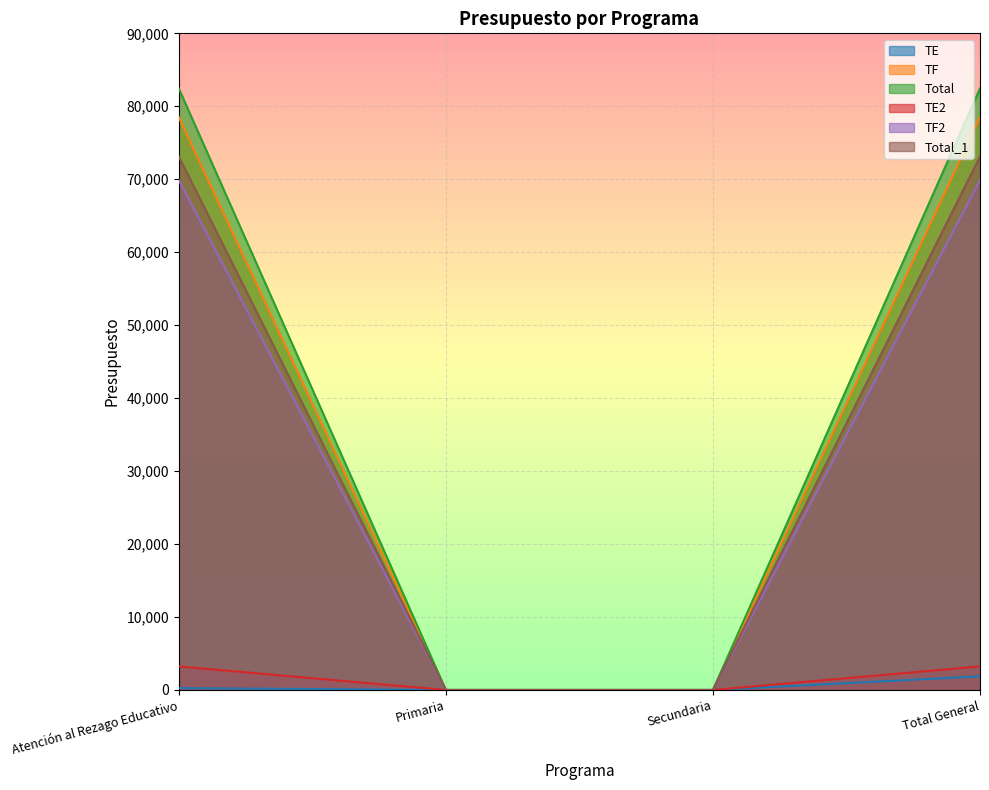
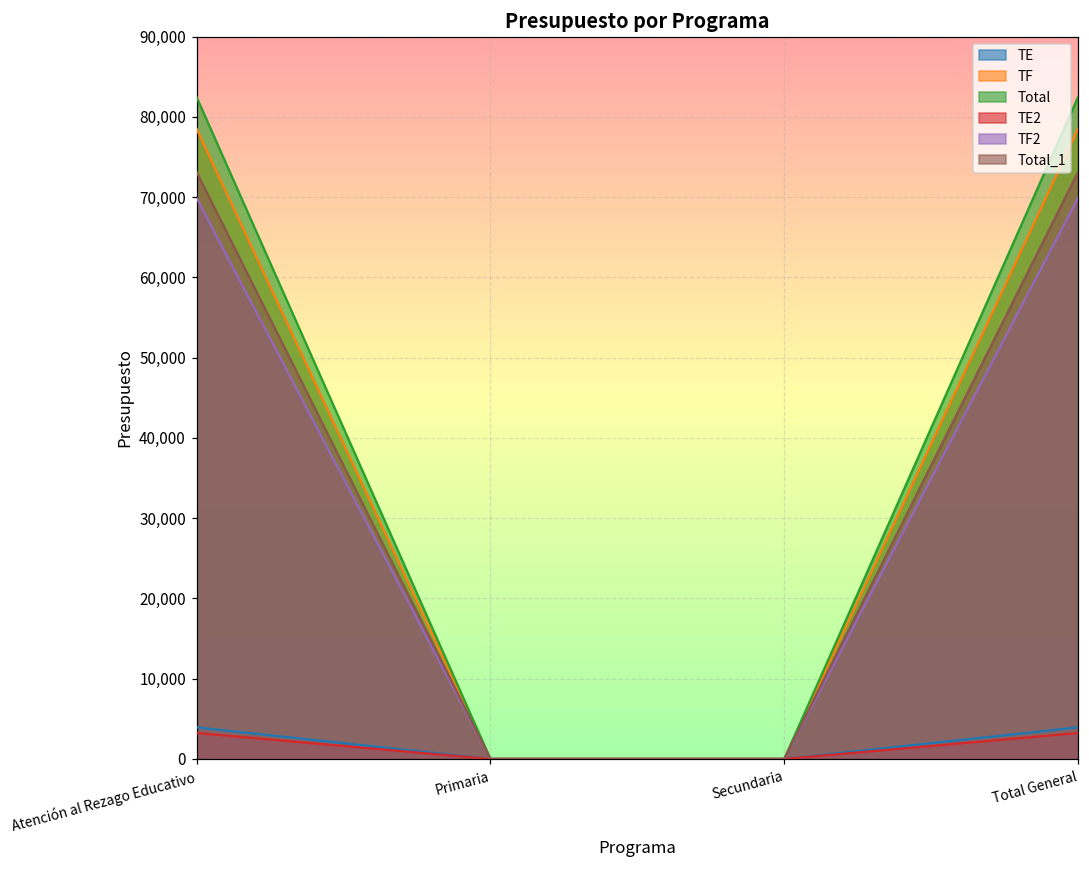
  {
    "TE": {
-     "Atención al Rezago Educativo": "0",
-     "Total General": "2,000"
+     "Atención al Rezago Educativo": "4,000",
+     "Total General": "4,000"
    },
    "TF": {
      "Atención al Rezago Educativo": "79,000",
      "Total General": "79,000"
    },
    "Total": {
      "Atención al Rezago Educativo": "82,000",
      "Total General": "82,000"
    },
    "TE2": {
      "Atención al Rezago Educativo": "3,000",
      "Total General": "3,000"
    },
    "TF2": {
      "Atención al Rezago Educativo": "70,000",
      "Total General": "70,000"
    },
    "Total_1": {
      "Atención al Rezago Educativo": "73,000",
      "Total General": "73,000"
    }
  }
